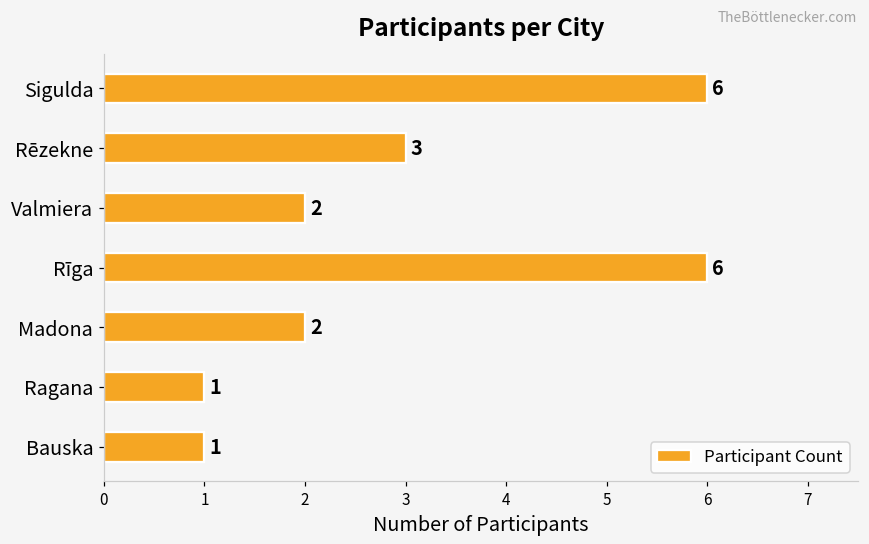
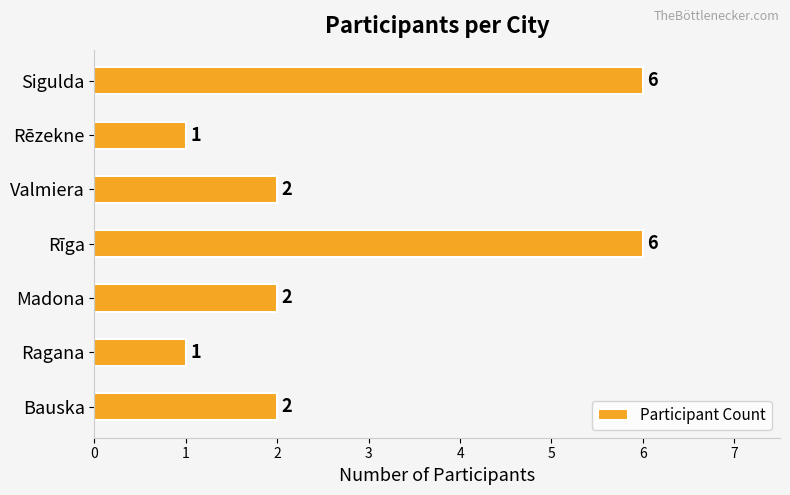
  {
    "Sigulda": 6,
-   "Rēzekne": 3,
+   "Rēzekne": 1,
    "Valmiera": 2,
    "Rīga": 6,
    "Madona": 2,
    "Ragana": 1,
-   "Bauska": 1
+   "Bauska": 2
  }
